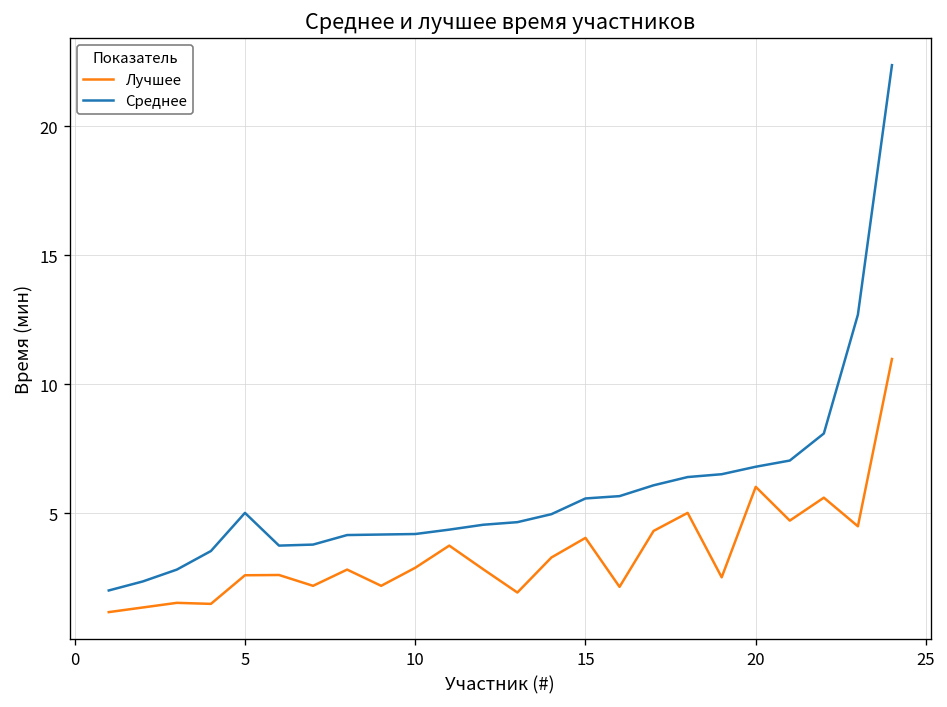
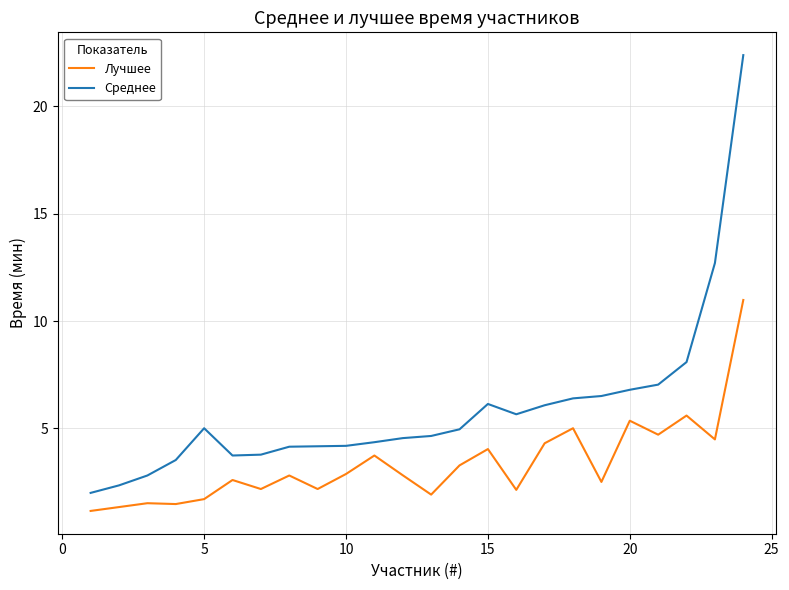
  {
    "Лучшее": {
-     "5": 2.6,
+     "5": 1.7,
      "10": 2.9,
      "15": 4.0,
-     "20": 6.0
+     "20": 5.4
    },
    "Среднее": {
      "5": 5.0,
      "10": 4.2,
-     "15": 5.6,
+     "15": 6.1,
      "20": 6.8
    }
  }
